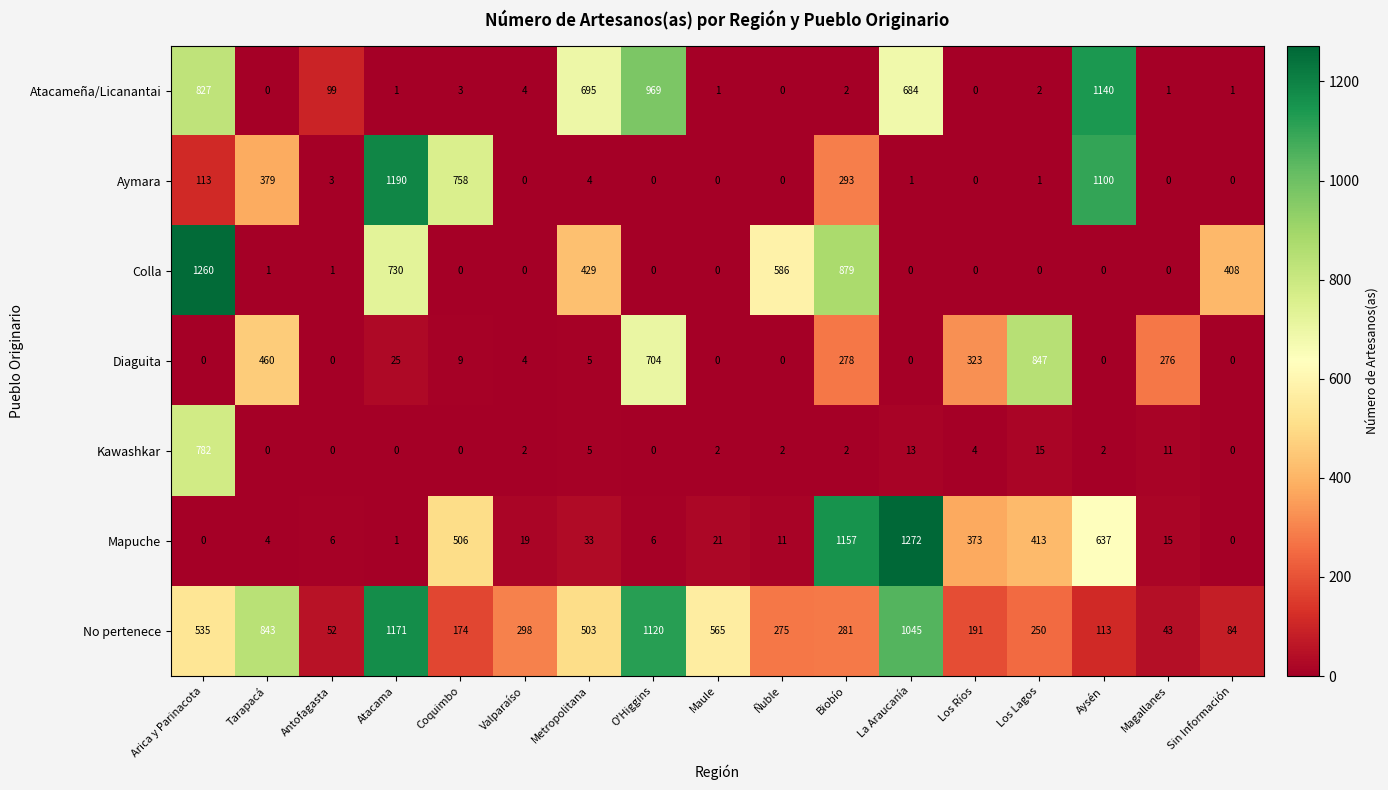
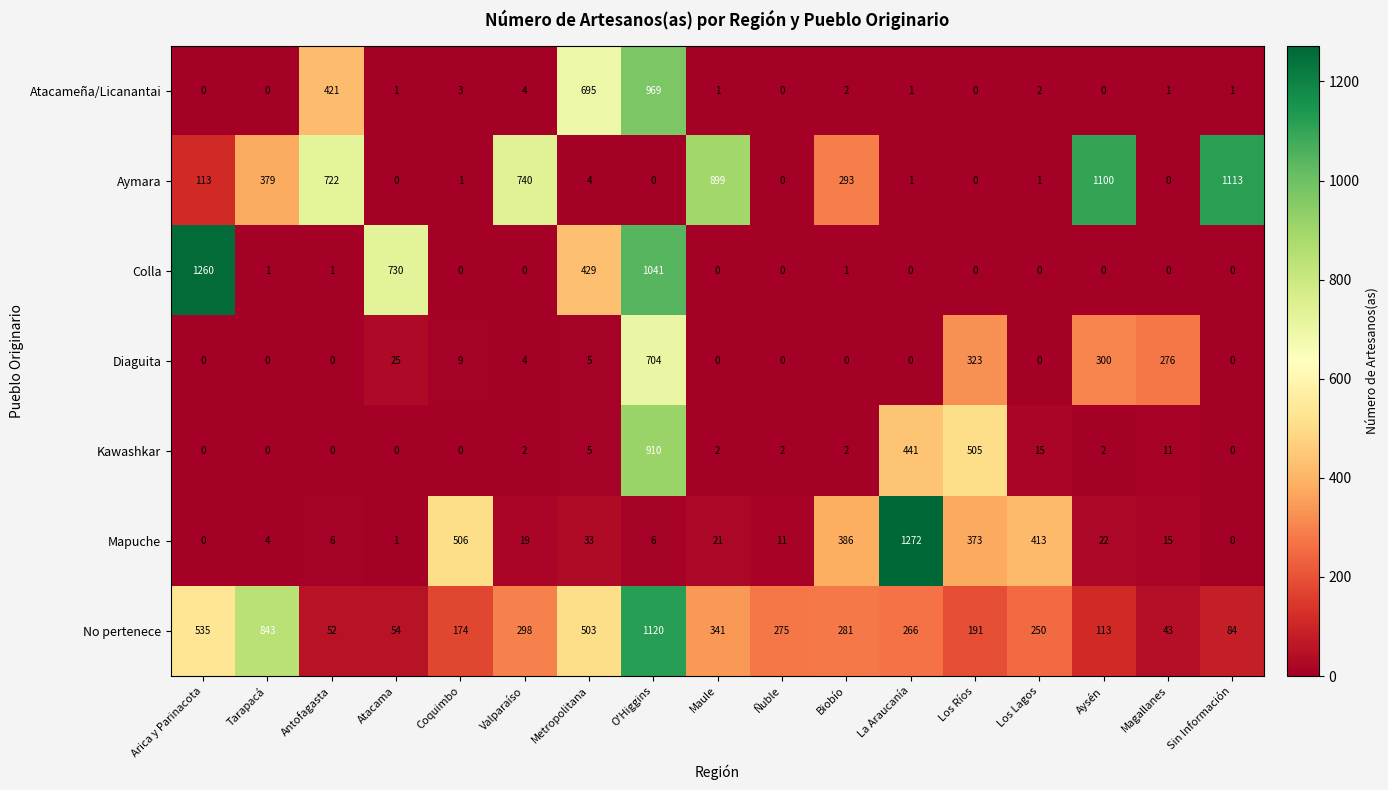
  {
    "Atacameña/Licanantai": {
-     "Arica y Parinacota": 827,
+     "Arica y Parinacota": 0,
      "Tarapacá": 0,
-     "Antofagasta": 99,
+     "Antofagasta": 421,
      "Atacama": 1,
      "Coquimbo": 3,
      "Valparaíso": 4,
      "Metropolitana": 695,
      "O'Higgins": 969,
      "Maule": 1,
      "Ñuble": 0,
      "Biobío": 2,
-     "La Araucanía": 684,
+     "La Araucanía": 1,
      "Los Ríos": 0,
      "Los Lagos": 2,
-     "Aysén": 1140,
+     "Aysén": 0,
      "Magallanes": 1,
      "Sin Información": 1
    },
    "Aymara": {
      "Arica y Parinacota": 113,
      "Tarapacá": 379,
-     "Antofagasta": 3,
-     "Atacama": 1190,
-     "Coquimbo": 758,
-     "Valparaíso": 0,
+     "Antofagasta": 722,
+     "Atacama": 0,
+     "Coquimbo": 1,
+     "Valparaíso": 740,
      "Metropolitana": 4,
      "O'Higgins": 0,
-     "Maule": 0,
+     "Maule": 899,
      "Ñuble": 0,
      "Biobío": 293,
      "La Araucanía": 1,
      "Los Ríos": 0,
      "Los Lagos": 1,
      "Aysén": 1100,
      "Magallanes": 0,
-     "Sin Información": 0
+     "Sin Información": 1113
    },
    "Colla": {
      "Arica y Parinacota": 1260,
      "Tarapacá": 1,
      "Antofagasta": 1,
      "Atacama": 730,
      "Coquimbo": 0,
      "Valparaíso": 0,
      "Metropolitana": 429,
-     "O'Higgins": 0,
+     "O'Higgins": 1041,
      "Maule": 0,
-     "Ñuble": 586,
-     "Biobío": 879,
+     "Ñuble": 0,
+     "Biobío": 1,
      "La Araucanía": 0,
      "Los Ríos": 0,
      "Los Lagos": 0,
      "Aysén": 0,
      "Magallanes": 0,
-     "Sin Información": 408
+     "Sin Información": 0
    },
    "Diaguita": {
      "Arica y Parinacota": 0,
-     "Tarapacá": 460,
+     "Tarapacá": 0,
      "Antofagasta": 0,
      "Atacama": 25,
      "Coquimbo": 9,
      "Valparaíso": 4,
      "Metropolitana": 5,
      "O'Higgins": 704,
      "Maule": 0,
      "Ñuble": 0,
-     "Biobío": 278,
+     "Biobío": 0,
      "La Araucanía": 0,
      "Los Ríos": 323,
-     "Los Lagos": 847,
-     "Aysén": 0,
+     "Los Lagos": 0,
+     "Aysén": 300,
      "Magallanes": 276,
      "Sin Información": 0
    },
    "Kawashkar": {
-     "Arica y Parinacota": 782,
+     "Arica y Parinacota": 0,
      "Tarapacá": 0,
      "Antofagasta": 0,
      "Atacama": 0,
      "Coquimbo": 0,
      "Valparaíso": 2,
      "Metropolitana": 5,
-     "O'Higgins": 0,
+     "O'Higgins": 910,
      "Maule": 2,
      "Ñuble": 2,
      "Biobío": 2,
-     "La Araucanía": 13,
-     "Los Ríos": 4,
+     "La Araucanía": 441,
+     "Los Ríos": 505,
      "Los Lagos": 15,
      "Aysén": 2,
      "Magallanes": 11,
      "Sin Información": 0
    },
    "Mapuche": {
      "Arica y Parinacota": 0,
      "Tarapacá": 4,
      "Antofagasta": 6,
      "Atacama": 1,
      "Coquimbo": 506,
      "Valparaíso": 19,
      "Metropolitana": 33,
      "O'Higgins": 6,
      "Maule": 21,
      "Ñuble": 11,
-     "Biobío": 1157,
+     "Biobío": 386,
      "La Araucanía": 1272,
      "Los Ríos": 373,
      "Los Lagos": 413,
-     "Aysén": 637,
+     "Aysén": 22,
      "Magallanes": 15,
      "Sin Información": 0
    },
    "No pertenece": {
      "Arica y Parinacota": 535,
      "Tarapacá": 843,
      "Antofagasta": 52,
-     "Atacama": 1171,
+     "Atacama": 54,
      "Coquimbo": 174,
      "Valparaíso": 298,
      "Metropolitana": 503,
      "O'Higgins": 1120,
-     "Maule": 565,
+     "Maule": 341,
      "Ñuble": 275,
      "Biobío": 281,
-     "La Araucanía": 1045,
+     "La Araucanía": 266,
      "Los Ríos": 191,
      "Los Lagos": 250,
      "Aysén": 113,
      "Magallanes": 43,
      "Sin Información": 84
    }
  }
